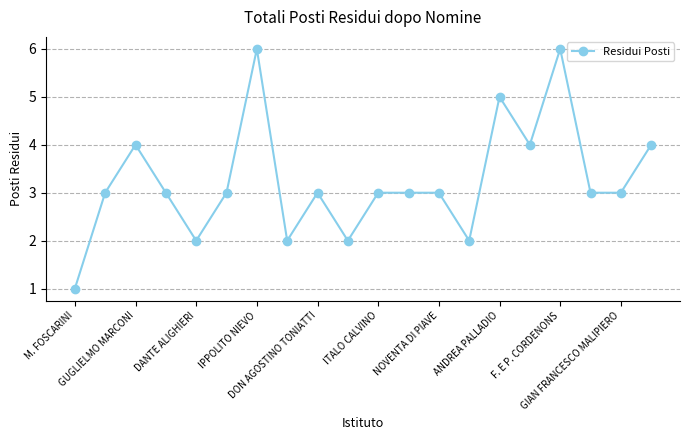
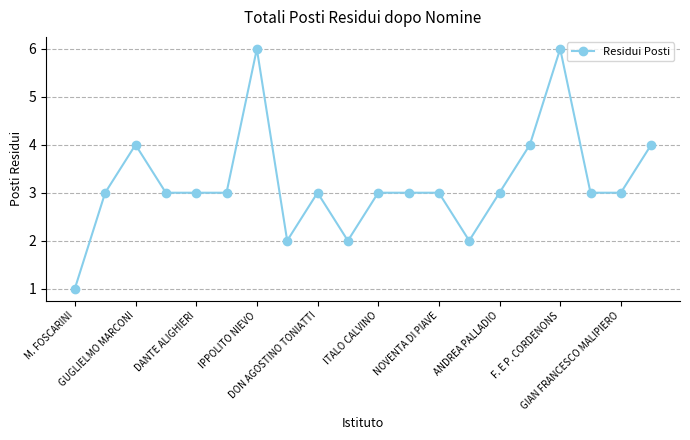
  {
    "M. FOSCARINI": 1,
    "GUGLIELMO MARCONI": 4,
-   "DANTE ALIGHIERI": 2,
+   "DANTE ALIGHIERI": 3,
    "IPPOLITO NIEVO": 6,
    "DON AGOSTINO TONIATTI": 3,
    "ITALO CALVINO": 3,
    "NOVENTA DI PIAVE": 3,
-   "ANDREA PALLADIO": 5,
+   "ANDREA PALLADIO": 3,
    "F. E P. CORDENONS": 6,
    "GIAN FRANCESCO MALIPIERO": 3
  }
